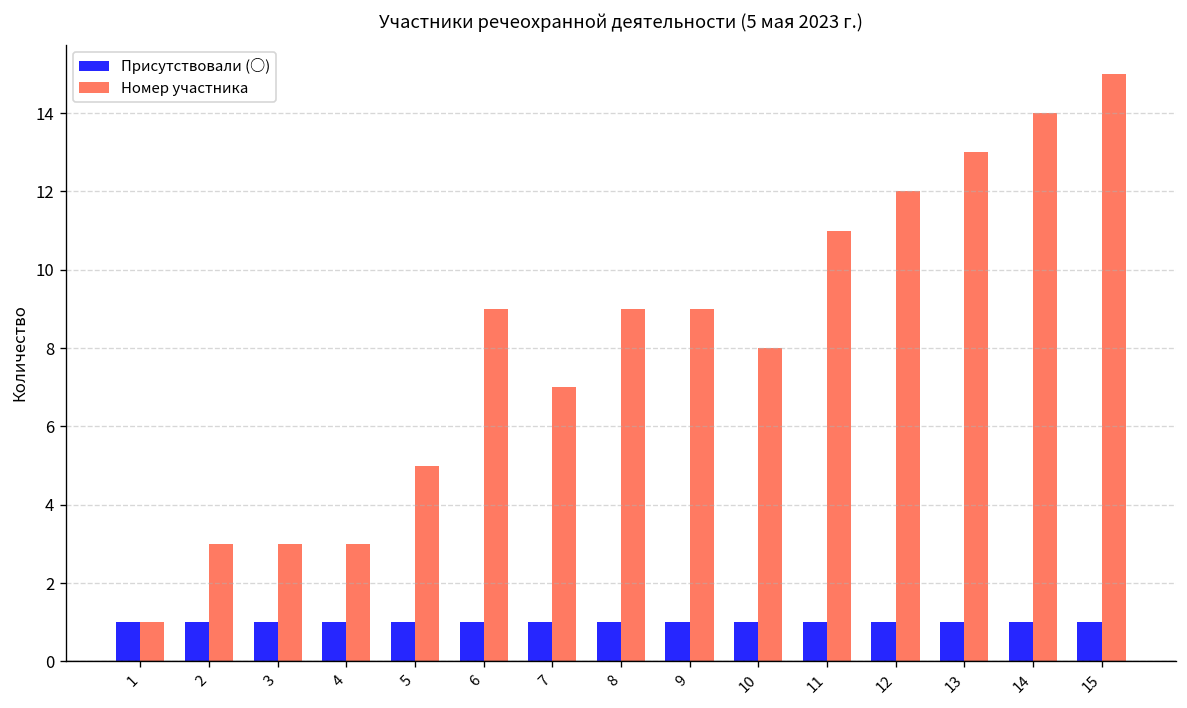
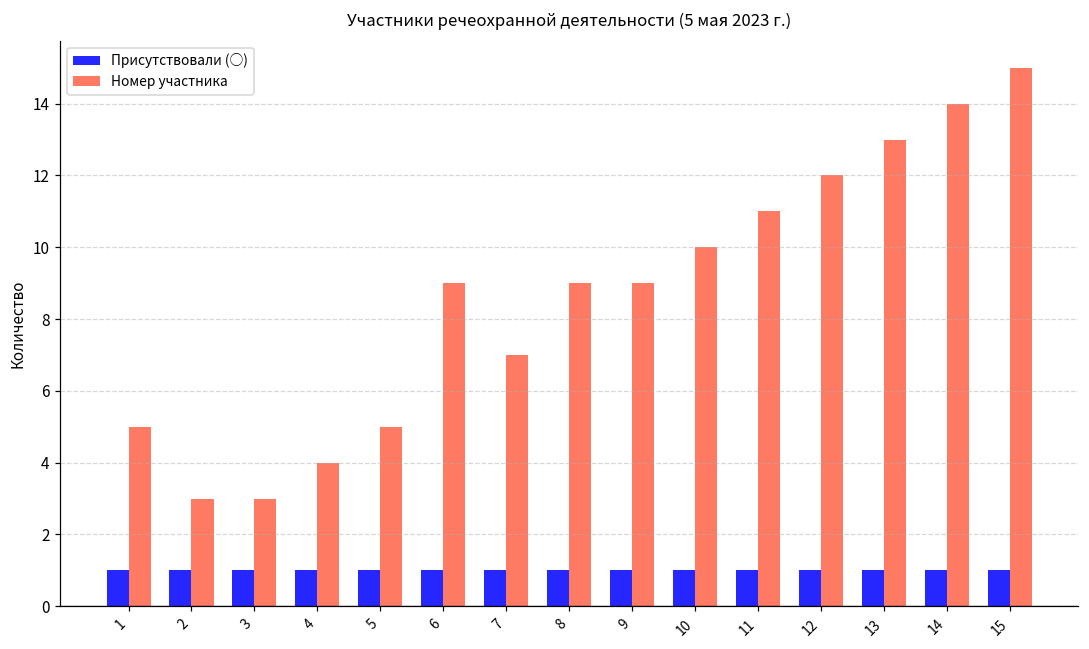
  {
    "Присутствовали (○)": {
      "1": 1,
      "2": 1,
      "3": 1,
      "4": 1,
      "5": 1,
      "6": 1,
      "7": 1,
      "8": 1,
      "9": 1,
      "10": 1,
      "11": 1,
      "12": 1,
      "13": 1,
      "14": 1,
      "15": 1
    },
    "Номер участника": {
-     "1": 1,
+     "1": 5,
      "2": 3,
      "3": 3,
-     "4": 3,
+     "4": 4,
      "5": 5,
      "6": 9,
      "7": 7,
      "8": 9,
      "9": 9,
-     "10": 8,
+     "10": 10,
      "11": 11,
      "12": 12,
      "13": 13,
      "14": 14,
      "15": 15
    }
  }
